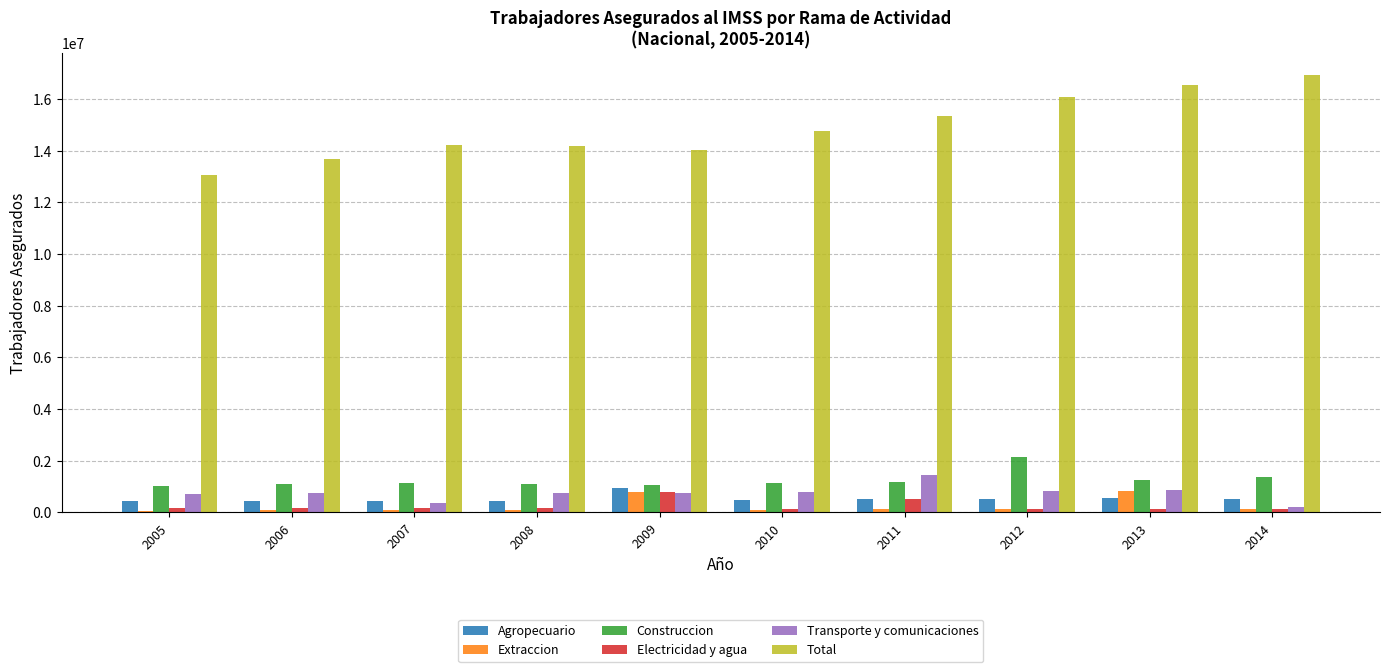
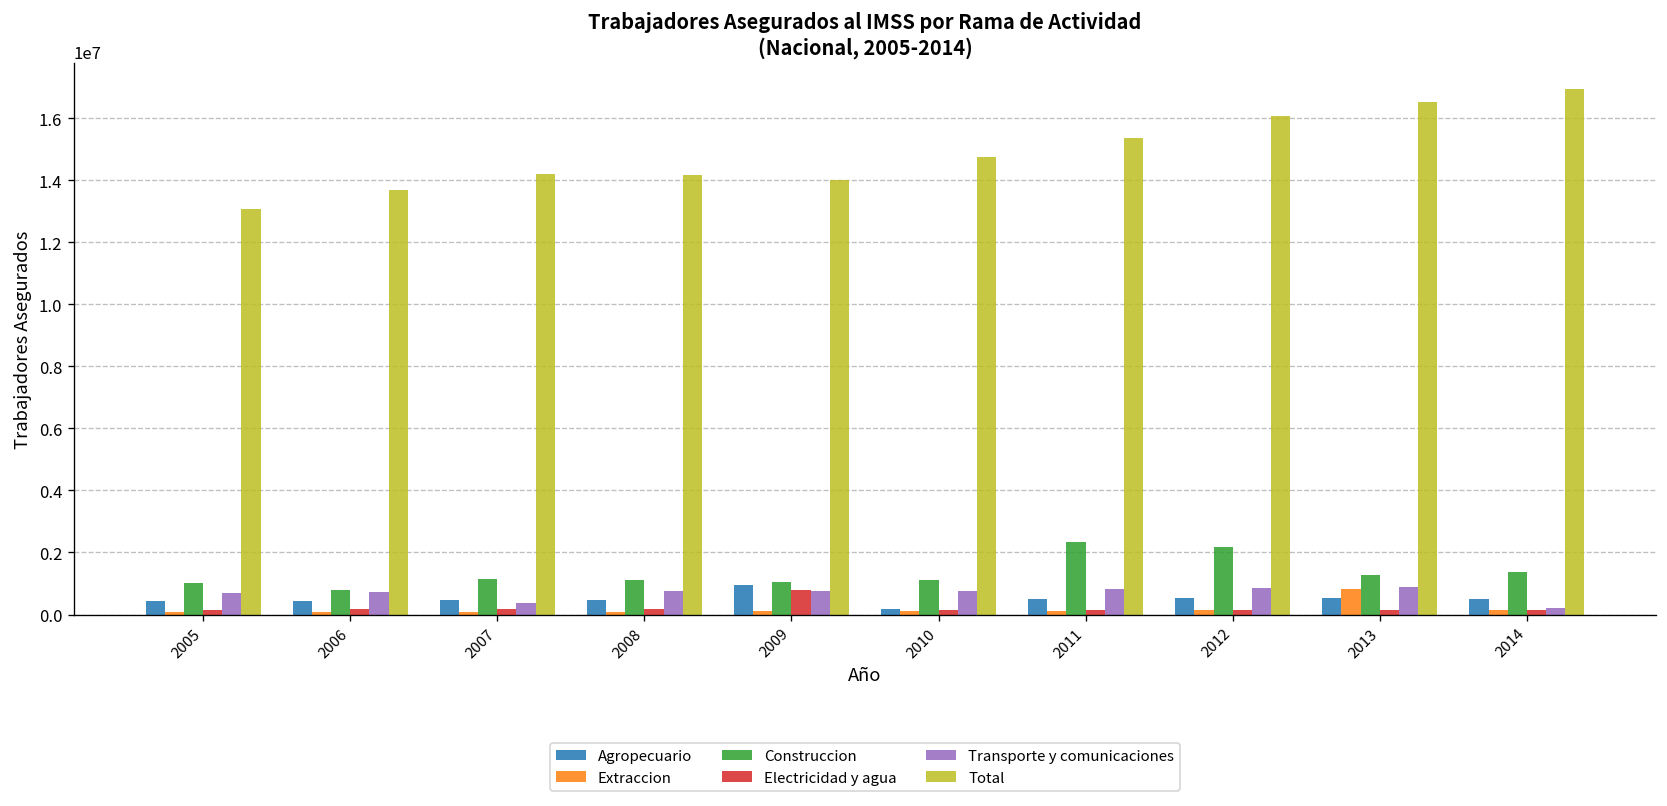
  {
    "Agropecuario": {
      "2005": 400000,
      "2006": 400000,
      "2007": 500000,
      "2008": 500000,
      "2009": 1000000,
-     "2010": 500000,
+     "2010": 200000,
      "2011": 500000,
      "2012": 500000,
      "2013": 500000,
      "2014": 500000
    },
    "Extraccion": {
-     "2009": 800000,
+     "2009": 100000,
      "2010": 100000,
      "2011": 100000,
      "2012": 100000,
      "2013": 800000,
      "2014": 100000
    },
    "Construccion": {
      "2005": 1000000,
-     "2006": 1100000,
+     "2006": 800000,
      "2007": 1100000,
      "2008": 1100000,
      "2009": 1000000,
      "2010": 1100000,
-     "2011": 1200000,
+     "2011": 2300000,
      "2012": 2200000,
      "2013": 1300000,
      "2014": 1400000
    },
    "Electricidad y agua": {
      "2005": 200000,
      "2006": 200000,
      "2007": 200000,
      "2008": 200000,
      "2009": 800000,
      "2010": 100000,
-     "2011": 500000,
+     "2011": 100000,
      "2012": 200000,
      "2013": 100000,
      "2014": 100000
    },
    "Transporte y comunicaciones": {
      "2005": 700000,
      "2006": 700000,
      "2007": 400000,
      "2008": 800000,
      "2009": 700000,
      "2010": 800000,
-     "2011": 1400000,
+     "2011": 800000,
      "2012": 800000,
      "2013": 900000,
      "2014": 200000
    },
    "Total": {
      "2005": 13100000,
      "2006": 13700000,
      "2007": 14200000,
      "2008": 14200000,
      "2009": 14000000,
      "2010": 14700000,
      "2011": 15400000,
      "2012": 16100000,
      "2013": 16500000,
      "2014": 16900000
    }
  }
